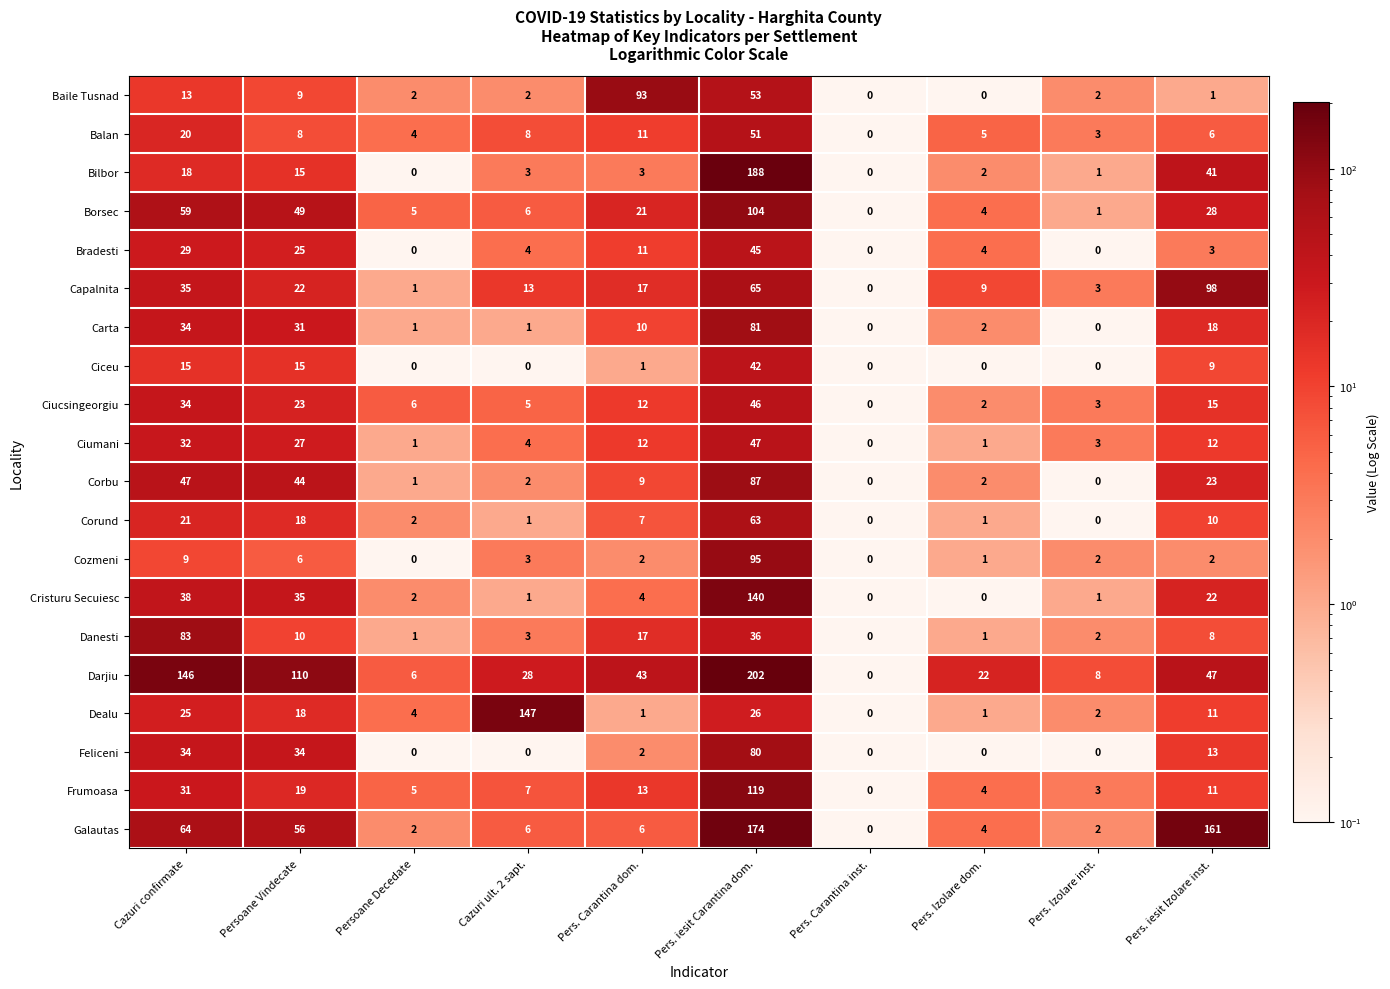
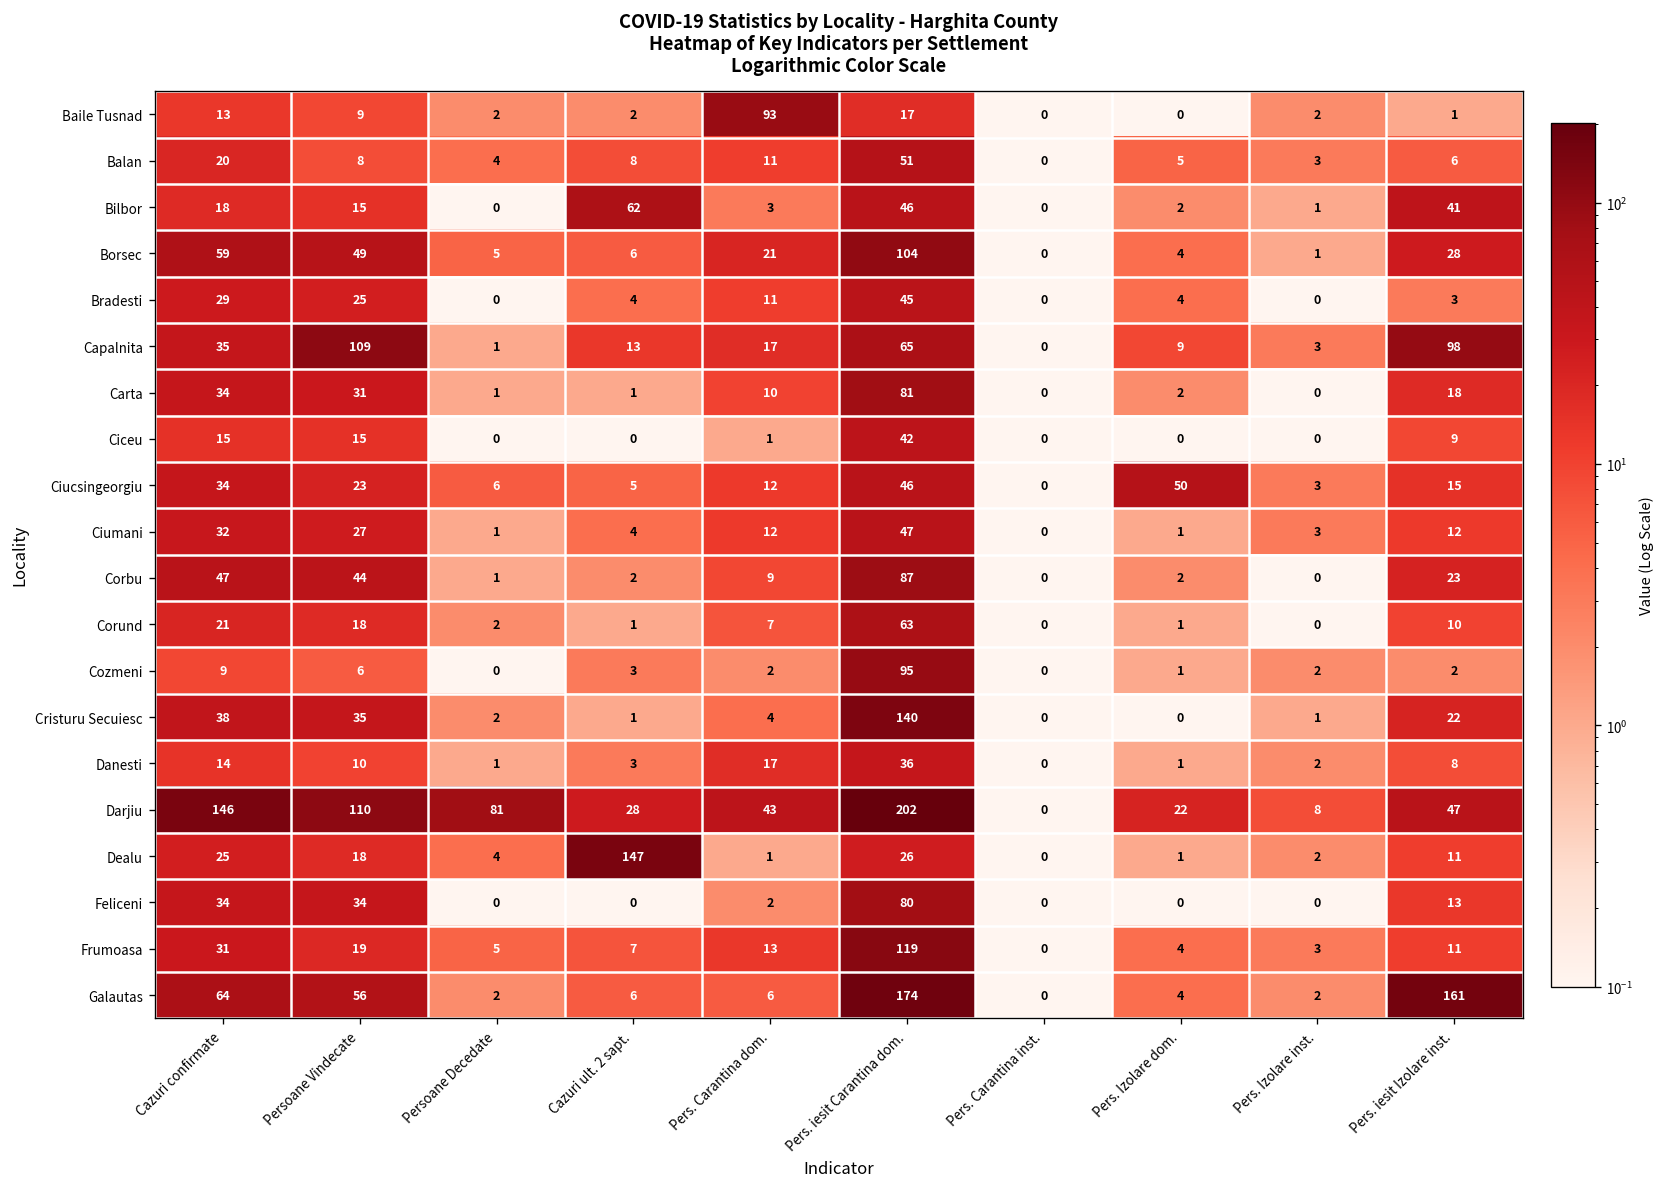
  {
    "Baile Tusnad": {
      "Cazuri confirmate": 13,
      "Persoane Vindecate": 9,
      "Persoane Decedate": 2,
      "Cazuri ult. 2 sapt.": 2,
      "Pers. Carantina dom.": 93,
-     "Pers. iesit Carantina dom.": 53,
+     "Pers. iesit Carantina dom.": 17,
      "Pers. Carantina inst.": 0,
      "Pers. Izolare dom.": 0,
      "Pers. Izolare inst.": 2,
      "Pers. iesit Izolare inst.": 1
    },
    "Balan": {
      "Cazuri confirmate": 20,
      "Persoane Vindecate": 8,
      "Persoane Decedate": 4,
      "Cazuri ult. 2 sapt.": 8,
      "Pers. Carantina dom.": 11,
      "Pers. iesit Carantina dom.": 51,
      "Pers. Carantina inst.": 0,
      "Pers. Izolare dom.": 5,
      "Pers. Izolare inst.": 3,
      "Pers. iesit Izolare inst.": 6
    },
    "Bilbor": {
      "Cazuri confirmate": 18,
      "Persoane Vindecate": 15,
      "Persoane Decedate": 0,
-     "Cazuri ult. 2 sapt.": 3,
+     "Cazuri ult. 2 sapt.": 62,
      "Pers. Carantina dom.": 3,
-     "Pers. iesit Carantina dom.": 188,
+     "Pers. iesit Carantina dom.": 46,
      "Pers. Carantina inst.": 0,
      "Pers. Izolare dom.": 2,
      "Pers. Izolare inst.": 1,
      "Pers. iesit Izolare inst.": 41
    },
    "Borsec": {
      "Cazuri confirmate": 59,
      "Persoane Vindecate": 49,
      "Persoane Decedate": 5,
      "Cazuri ult. 2 sapt.": 6,
      "Pers. Carantina dom.": 21,
      "Pers. iesit Carantina dom.": 104,
      "Pers. Carantina inst.": 0,
      "Pers. Izolare dom.": 4,
      "Pers. Izolare inst.": 1,
      "Pers. iesit Izolare inst.": 28
    },
    "Bradesti": {
      "Cazuri confirmate": 29,
      "Persoane Vindecate": 25,
      "Persoane Decedate": 0,
      "Cazuri ult. 2 sapt.": 4,
      "Pers. Carantina dom.": 11,
      "Pers. iesit Carantina dom.": 45,
      "Pers. Carantina inst.": 0,
      "Pers. Izolare dom.": 4,
      "Pers. Izolare inst.": 0,
      "Pers. iesit Izolare inst.": 3
    },
    "Capalnita": {
      "Cazuri confirmate": 35,
-     "Persoane Vindecate": 22,
+     "Persoane Vindecate": 109,
      "Persoane Decedate": 1,
      "Cazuri ult. 2 sapt.": 13,
      "Pers. Carantina dom.": 17,
      "Pers. iesit Carantina dom.": 65,
      "Pers. Carantina inst.": 0,
      "Pers. Izolare dom.": 9,
      "Pers. Izolare inst.": 3,
      "Pers. iesit Izolare inst.": 98
    },
    "Carta": {
      "Cazuri confirmate": 34,
      "Persoane Vindecate": 31,
      "Persoane Decedate": 1,
      "Cazuri ult. 2 sapt.": 1,
      "Pers. Carantina dom.": 10,
      "Pers. iesit Carantina dom.": 81,
      "Pers. Carantina inst.": 0,
      "Pers. Izolare dom.": 2,
      "Pers. Izolare inst.": 0,
      "Pers. iesit Izolare inst.": 18
    },
    "Ciceu": {
      "Cazuri confirmate": 15,
      "Persoane Vindecate": 15,
      "Persoane Decedate": 0,
      "Cazuri ult. 2 sapt.": 0,
      "Pers. Carantina dom.": 1,
      "Pers. iesit Carantina dom.": 42,
      "Pers. Carantina inst.": 0,
      "Pers. Izolare dom.": 0,
      "Pers. Izolare inst.": 0,
      "Pers. iesit Izolare inst.": 9
    },
    "Ciucsingeorgiu": {
      "Cazuri confirmate": 34,
      "Persoane Vindecate": 23,
      "Persoane Decedate": 6,
      "Cazuri ult. 2 sapt.": 5,
      "Pers. Carantina dom.": 12,
      "Pers. iesit Carantina dom.": 46,
      "Pers. Carantina inst.": 0,
-     "Pers. Izolare dom.": 2,
+     "Pers. Izolare dom.": 50,
      "Pers. Izolare inst.": 3,
      "Pers. iesit Izolare inst.": 15
    },
    "Ciumani": {
      "Cazuri confirmate": 32,
      "Persoane Vindecate": 27,
      "Persoane Decedate": 1,
      "Cazuri ult. 2 sapt.": 4,
      "Pers. Carantina dom.": 12,
      "Pers. iesit Carantina dom.": 47,
      "Pers. Carantina inst.": 0,
      "Pers. Izolare dom.": 1,
      "Pers. Izolare inst.": 3,
      "Pers. iesit Izolare inst.": 12
    },
    "Corbu": {
      "Cazuri confirmate": 47,
      "Persoane Vindecate": 44,
      "Persoane Decedate": 1,
      "Cazuri ult. 2 sapt.": 2,
      "Pers. Carantina dom.": 9,
      "Pers. iesit Carantina dom.": 87,
      "Pers. Carantina inst.": 0,
      "Pers. Izolare dom.": 2,
      "Pers. Izolare inst.": 0,
      "Pers. iesit Izolare inst.": 23
    },
    "Corund": {
      "Cazuri confirmate": 21,
      "Persoane Vindecate": 18,
      "Persoane Decedate": 2,
      "Cazuri ult. 2 sapt.": 1,
      "Pers. Carantina dom.": 7,
      "Pers. iesit Carantina dom.": 63,
      "Pers. Carantina inst.": 0,
      "Pers. Izolare dom.": 1,
      "Pers. Izolare inst.": 0,
      "Pers. iesit Izolare inst.": 10
    },
    "Cozmeni": {
      "Cazuri confirmate": 9,
      "Persoane Vindecate": 6,
      "Persoane Decedate": 0,
      "Cazuri ult. 2 sapt.": 3,
      "Pers. Carantina dom.": 2,
      "Pers. iesit Carantina dom.": 95,
      "Pers. Carantina inst.": 0,
      "Pers. Izolare dom.": 1,
      "Pers. Izolare inst.": 2,
      "Pers. iesit Izolare inst.": 2
    },
    "Cristuru Secuiesc": {
      "Cazuri confirmate": 38,
      "Persoane Vindecate": 35,
      "Persoane Decedate": 2,
      "Cazuri ult. 2 sapt.": 1,
      "Pers. Carantina dom.": 4,
      "Pers. iesit Carantina dom.": 140,
      "Pers. Carantina inst.": 0,
      "Pers. Izolare dom.": 0,
      "Pers. Izolare inst.": 1,
      "Pers. iesit Izolare inst.": 22
    },
    "Danesti": {
-     "Cazuri confirmate": 83,
+     "Cazuri confirmate": 14,
      "Persoane Vindecate": 10,
      "Persoane Decedate": 1,
      "Cazuri ult. 2 sapt.": 3,
      "Pers. Carantina dom.": 17,
      "Pers. iesit Carantina dom.": 36,
      "Pers. Carantina inst.": 0,
      "Pers. Izolare dom.": 1,
      "Pers. Izolare inst.": 2,
      "Pers. iesit Izolare inst.": 8
    },
    "Darjiu": {
      "Cazuri confirmate": 146,
      "Persoane Vindecate": 110,
-     "Persoane Decedate": 6,
+     "Persoane Decedate": 81,
      "Cazuri ult. 2 sapt.": 28,
      "Pers. Carantina dom.": 43,
      "Pers. iesit Carantina dom.": 202,
      "Pers. Carantina inst.": 0,
      "Pers. Izolare dom.": 22,
      "Pers. Izolare inst.": 8,
      "Pers. iesit Izolare inst.": 47
    },
    "Dealu": {
      "Cazuri confirmate": 25,
      "Persoane Vindecate": 18,
      "Persoane Decedate": 4,
      "Cazuri ult. 2 sapt.": 147,
      "Pers. Carantina dom.": 1,
      "Pers. iesit Carantina dom.": 26,
      "Pers. Carantina inst.": 0,
      "Pers. Izolare dom.": 1,
      "Pers. Izolare inst.": 2,
      "Pers. iesit Izolare inst.": 11
    },
    "Feliceni": {
      "Cazuri confirmate": 34,
      "Persoane Vindecate": 34,
      "Persoane Decedate": 0,
      "Cazuri ult. 2 sapt.": 0,
      "Pers. Carantina dom.": 2,
      "Pers. iesit Carantina dom.": 80,
      "Pers. Carantina inst.": 0,
      "Pers. Izolare dom.": 0,
      "Pers. Izolare inst.": 0,
      "Pers. iesit Izolare inst.": 13
    },
    "Frumoasa": {
      "Cazuri confirmate": 31,
      "Persoane Vindecate": 19,
      "Persoane Decedate": 5,
      "Cazuri ult. 2 sapt.": 7,
      "Pers. Carantina dom.": 13,
      "Pers. iesit Carantina dom.": 119,
      "Pers. Carantina inst.": 0,
      "Pers. Izolare dom.": 4,
      "Pers. Izolare inst.": 3,
      "Pers. iesit Izolare inst.": 11
    },
    "Galautas": {
      "Cazuri confirmate": 64,
      "Persoane Vindecate": 56,
      "Persoane Decedate": 2,
      "Cazuri ult. 2 sapt.": 6,
      "Pers. Carantina dom.": 6,
      "Pers. iesit Carantina dom.": 174,
      "Pers. Carantina inst.": 0,
      "Pers. Izolare dom.": 4,
      "Pers. Izolare inst.": 2,
      "Pers. iesit Izolare inst.": 161
    }
  }
